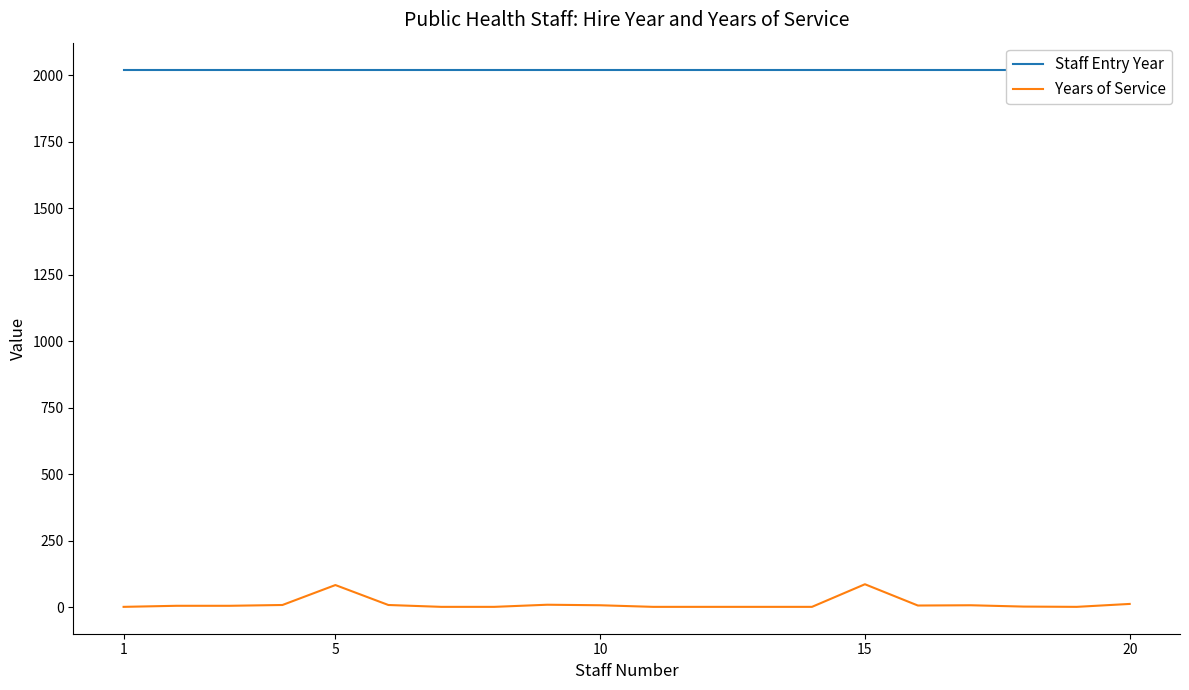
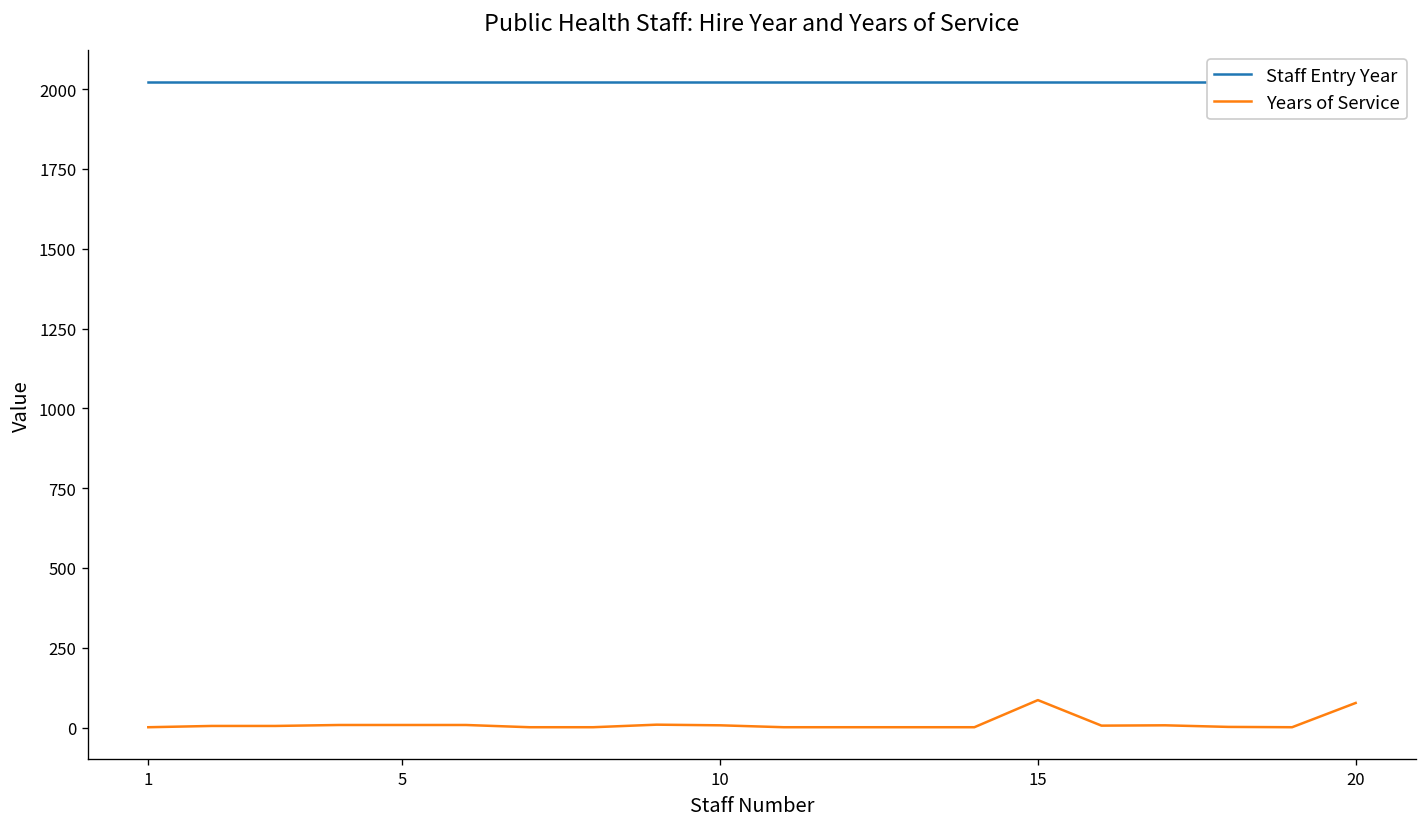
  {
    "Staff Entry Year": {
      "1": 2020,
      "5": 2020,
      "10": 2020,
      "15": 2020
    },
    "Years of Service": {
      "1": 0,
-     "5": 80,
+     "5": 10,
      "10": 10,
      "15": 90,
-     "20": 10
+     "20": 80
    }
  }
